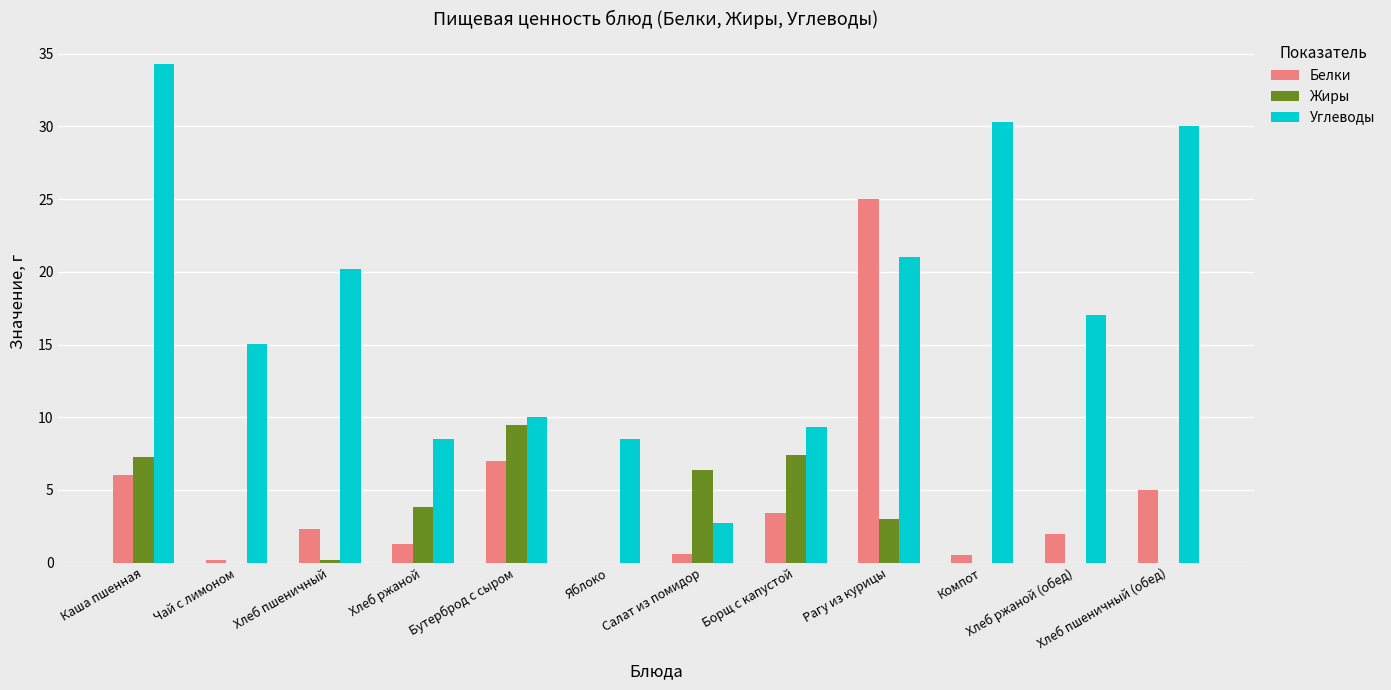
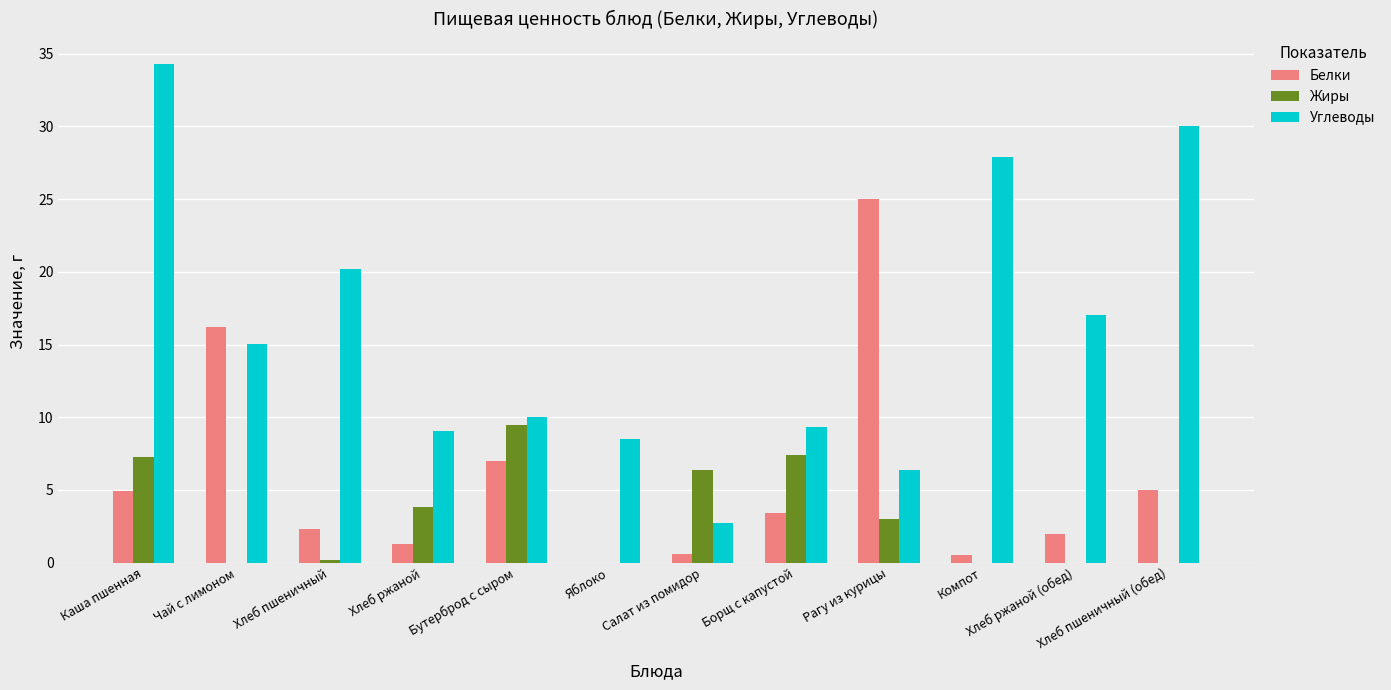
  {
    "Белки": {
-     "Каша пшенная": 6.0,
-     "Чай с лимоном": 0.2,
+     "Каша пшенная": 5.0,
+     "Чай с лимоном": 16.2,
      "Хлеб пшеничный": 2.3,
      "Хлеб ржаной": 1.3,
      "Бутерброд с сыром": 7.0,
      "Яблоко": 0.0,
      "Салат из помидор": 0.6,
      "Борщ с капустой": 3.4,
      "Рагу из курицы": 25.0,
      "Компот": 0.6,
      "Хлеб ржаной (обед)": 2.0,
      "Хлеб пшеничный (обед)": 5.0
    },
    "Жиры": {
      "Каша пшенная": 7.3,
      "Чай с лимоном": 0.0,
      "Хлеб пшеничный": 0.2,
      "Хлеб ржаной": 3.8,
      "Бутерброд с сыром": 9.5,
      "Яблоко": 0.0,
      "Салат из помидор": 6.4,
      "Борщ с капустой": 7.4,
      "Рагу из курицы": 3.0,
      "Компот": 0.0,
      "Хлеб ржаной (обед)": 0.0,
      "Хлеб пшеничный (обед)": 0.0
    },
    "Углеводы": {
      "Каша пшенная": 34.3,
      "Чай с лимоном": 15.0,
      "Хлеб пшеничный": 20.2,
-     "Хлеб ржаной": 8.5,
+     "Хлеб ржаной": 9.0,
      "Бутерброд с сыром": 10.0,
      "Яблоко": 8.5,
      "Салат из помидор": 2.8,
      "Борщ с капустой": 9.4,
-     "Рагу из курицы": 21.0,
-     "Компот": 30.3,
+     "Рагу из курицы": 6.4,
+     "Компот": 27.9,
      "Хлеб ржаной (обед)": 17.0,
      "Хлеб пшеничный (обед)": 30.0
    }
  }
